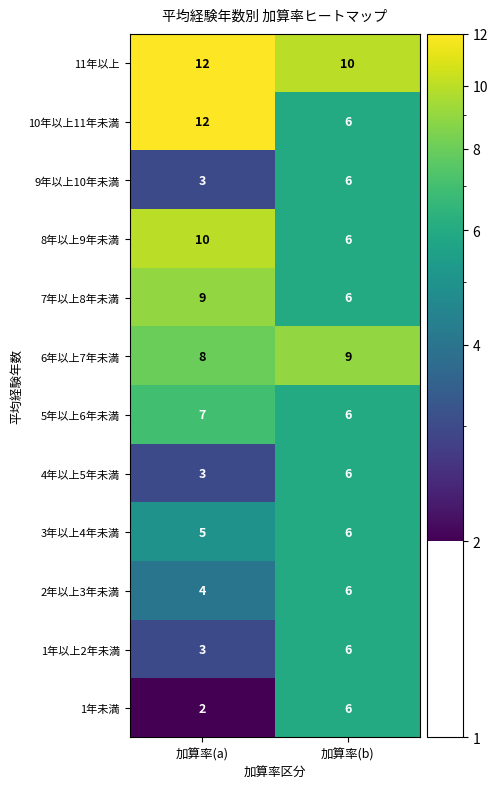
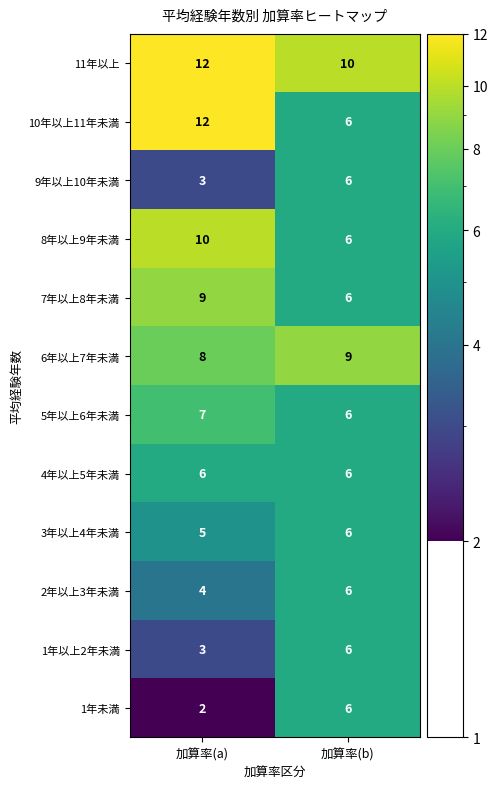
  {
    "11年以上": {
      "加算率(a)": 12,
      "加算率(b)": 10
    },
    "10年以上11年未満": {
      "加算率(a)": 12,
      "加算率(b)": 6
    },
    "9年以上10年未満": {
      "加算率(a)": 3,
      "加算率(b)": 6
    },
    "8年以上9年未満": {
      "加算率(a)": 10,
      "加算率(b)": 6
    },
    "7年以上8年未満": {
      "加算率(a)": 9,
      "加算率(b)": 6
    },
    "6年以上7年未満": {
      "加算率(a)": 8,
      "加算率(b)": 9
    },
    "5年以上6年未満": {
      "加算率(a)": 7,
      "加算率(b)": 6
    },
    "4年以上5年未満": {
-     "加算率(a)": 3,
+     "加算率(a)": 6,
      "加算率(b)": 6
    },
    "3年以上4年未満": {
      "加算率(a)": 5,
      "加算率(b)": 6
    },
    "2年以上3年未満": {
      "加算率(a)": 4,
      "加算率(b)": 6
    },
    "1年以上2年未満": {
      "加算率(a)": 3,
      "加算率(b)": 6
    },
    "1年未満": {
      "加算率(a)": 2,
      "加算率(b)": 6
    }
  }
